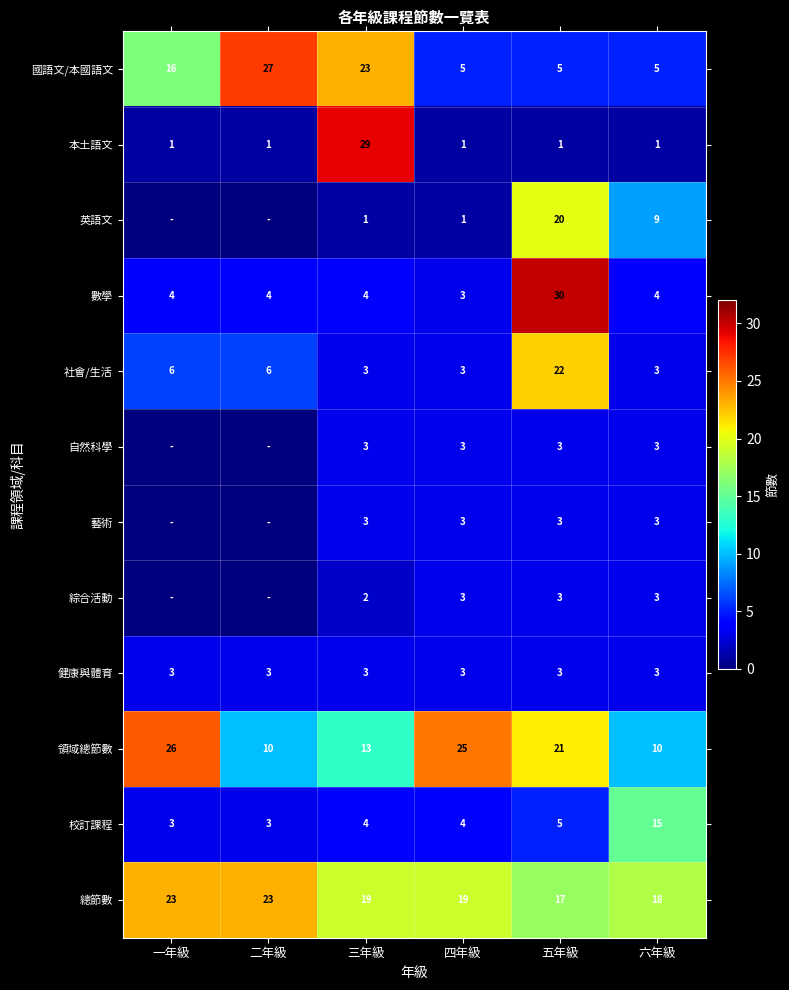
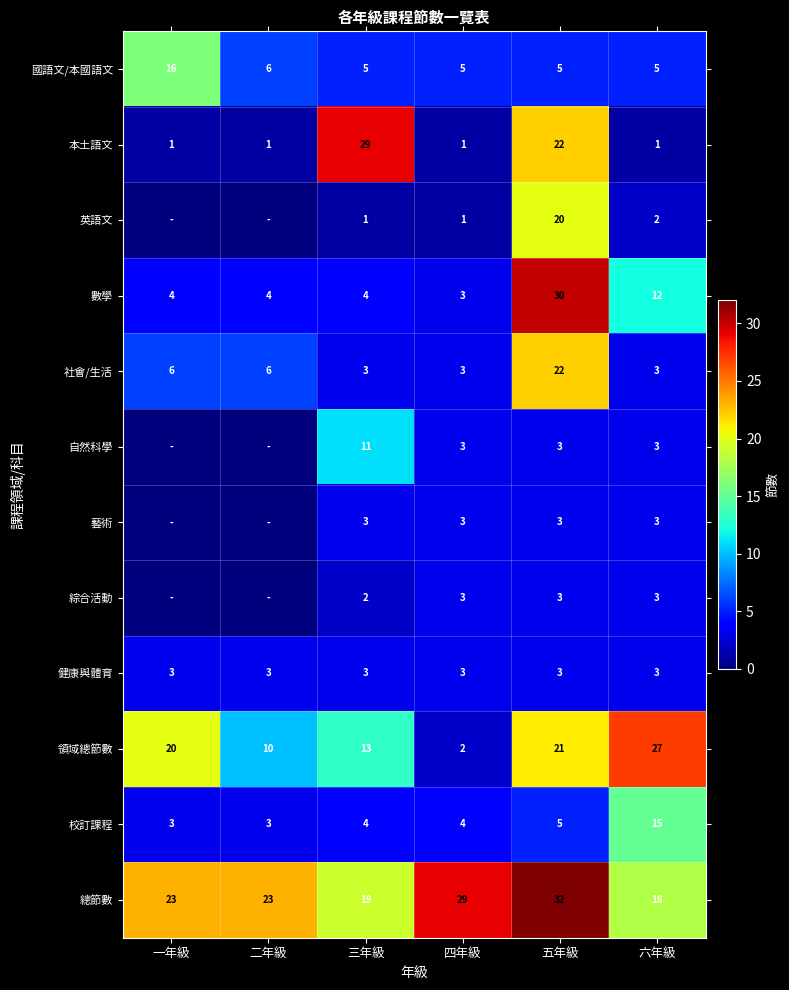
  {
    "國語文/本國語文": {
      "一年級": 16,
-     "二年級": 27,
-     "三年級": 23,
+     "二年級": 6,
+     "三年級": 5,
      "四年級": 5,
      "五年級": 5,
      "六年級": 5
    },
    "本土語文": {
      "一年級": 1,
      "二年級": 1,
      "三年級": 29,
      "四年級": 1,
-     "五年級": 1,
+     "五年級": 22,
      "六年級": 1
    },
    "英語文": {
      "三年級": 1,
      "四年級": 1,
      "五年級": 20,
-     "六年級": 9
+     "六年級": 2
    },
    "數學": {
      "一年級": 4,
      "二年級": 4,
      "三年級": 4,
      "四年級": 3,
      "五年級": 30,
-     "六年級": 4
+     "六年級": 12
    },
    "社會/生活": {
      "一年級": 6,
      "二年級": 6,
      "三年級": 3,
      "四年級": 3,
      "五年級": 22,
      "六年級": 3
    },
    "自然科學": {
-     "三年級": 3,
+     "三年級": 11,
      "四年級": 3,
      "五年級": 3,
      "六年級": 3
    },
    "藝術": {
      "三年級": 3,
      "四年級": 3,
      "五年級": 3,
      "六年級": 3
    },
    "綜合活動": {
      "三年級": 2,
      "四年級": 3,
      "五年級": 3,
      "六年級": 3
    },
    "健康與體育": {
      "一年級": 3,
      "二年級": 3,
      "三年級": 3,
      "四年級": 3,
      "五年級": 3,
      "六年級": 3
    },
    "領域總節數": {
-     "一年級": 26,
+     "一年級": 20,
      "二年級": 10,
      "三年級": 13,
-     "四年級": 25,
+     "四年級": 2,
      "五年級": 21,
-     "六年級": 10
+     "六年級": 27
    },
    "校訂課程": {
      "一年級": 3,
      "二年級": 3,
      "三年級": 4,
      "四年級": 4,
      "五年級": 5,
      "六年級": 15
    },
    "總節數": {
      "一年級": 23,
      "二年級": 23,
      "三年級": 19,
-     "四年級": 19,
-     "五年級": 17,
+     "四年級": 29,
+     "五年級": 32,
      "六年級": 18
    }
  }
